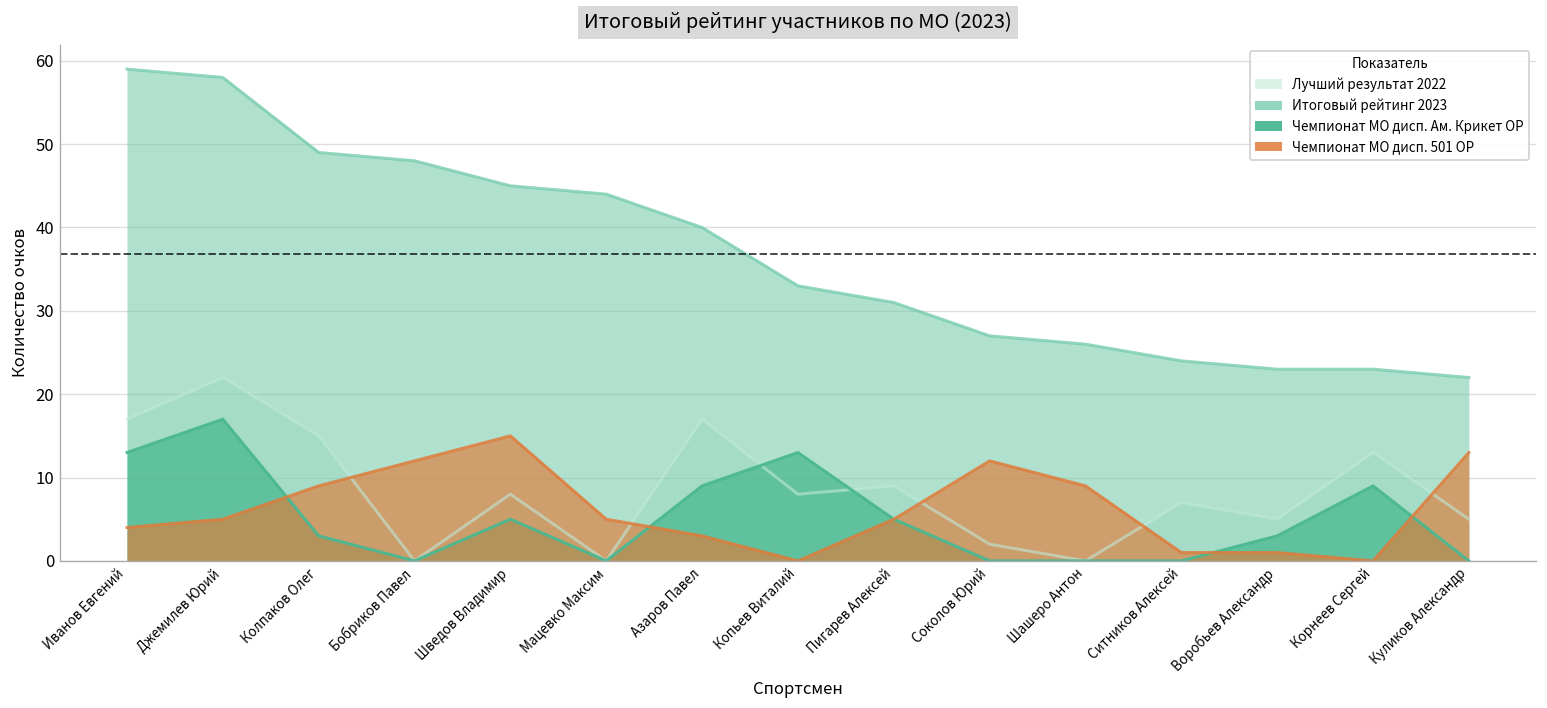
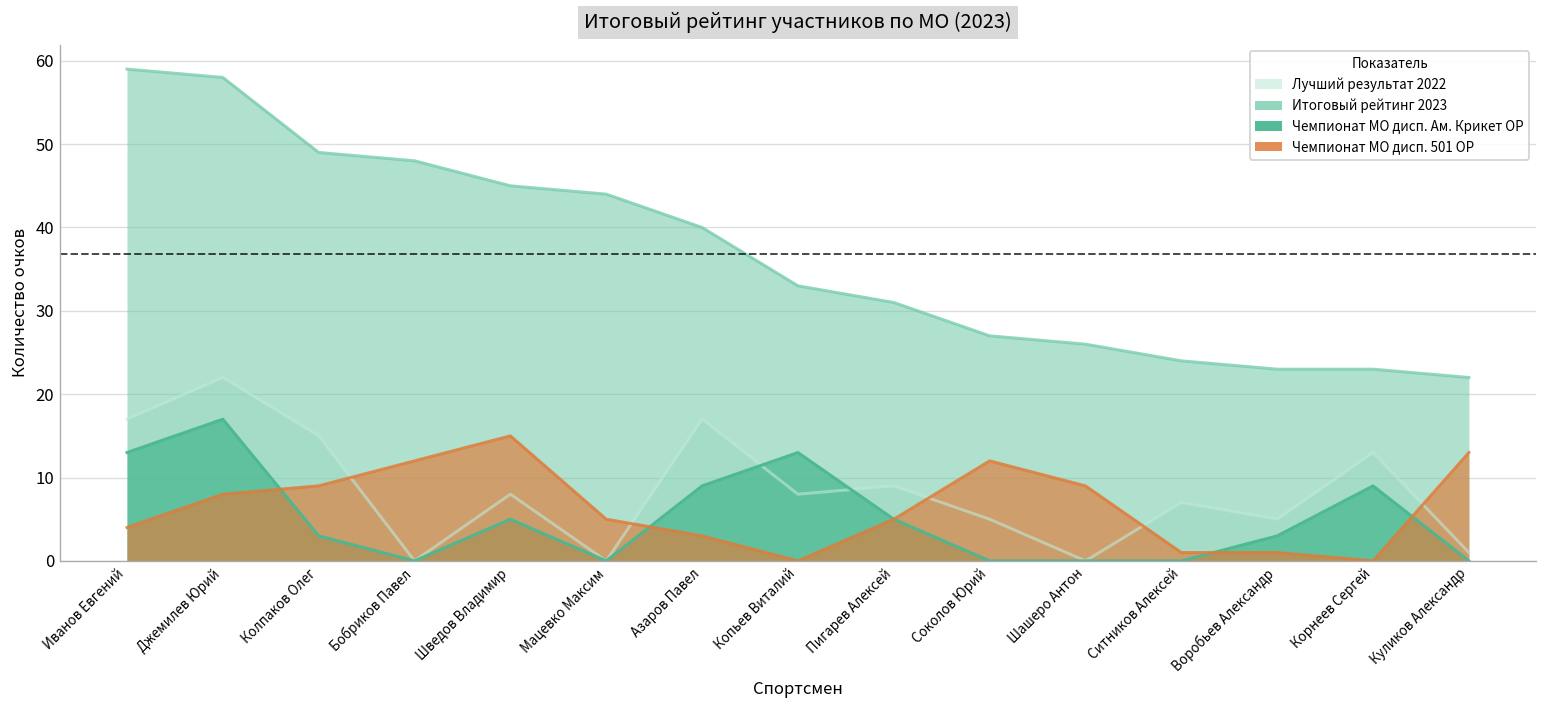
  {
    "Лучший результат 2022": {
      "Иванов Евгений": 17,
      "Джемилев Юрий": 22,
      "Колпаков Олег": 15,
      "Шведов Владимир": 8,
      "Азаров Павел": 17,
      "Копьев Виталий": 8,
      "Пигарев Алексей": 9,
-     "Соколов Юрий": 2,
+     "Соколов Юрий": 5,
      "Ситников Алексей": 7,
      "Воробьев Александр": 5,
      "Корнеев Сергей": 13,
-     "Куликов Александр": 5
+     "Куликов Александр": 1
    },
    "Чемпионат МО дисп. 501 ОР": {
      "Иванов Евгений": 4,
-     "Джемилев Юрий": 5,
+     "Джемилев Юрий": 8,
      "Колпаков Олег": 9,
      "Бобриков Павел": 12,
      "Шведов Владимир": 15,
      "Мацевко Максим": 5,
      "Азаров Павел": 3,
      "Копьев Виталий": 0,
      "Соколов Юрий": 12,
      "Шашеро Антон": 9,
      "Ситников Алексей": 1,
      "Воробьев Александр": 1,
      "Корнеев Сергей": 0,
      "Куликов Александр": 13
    }
  }
